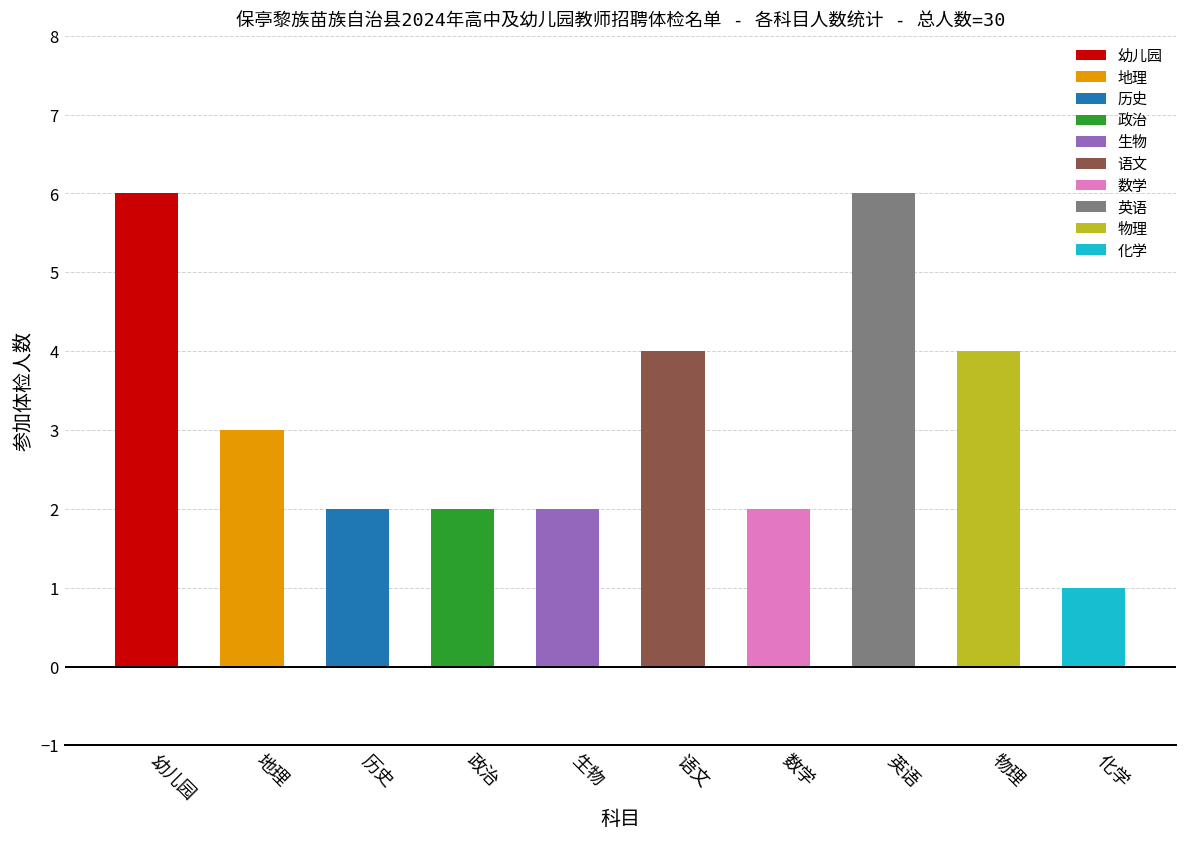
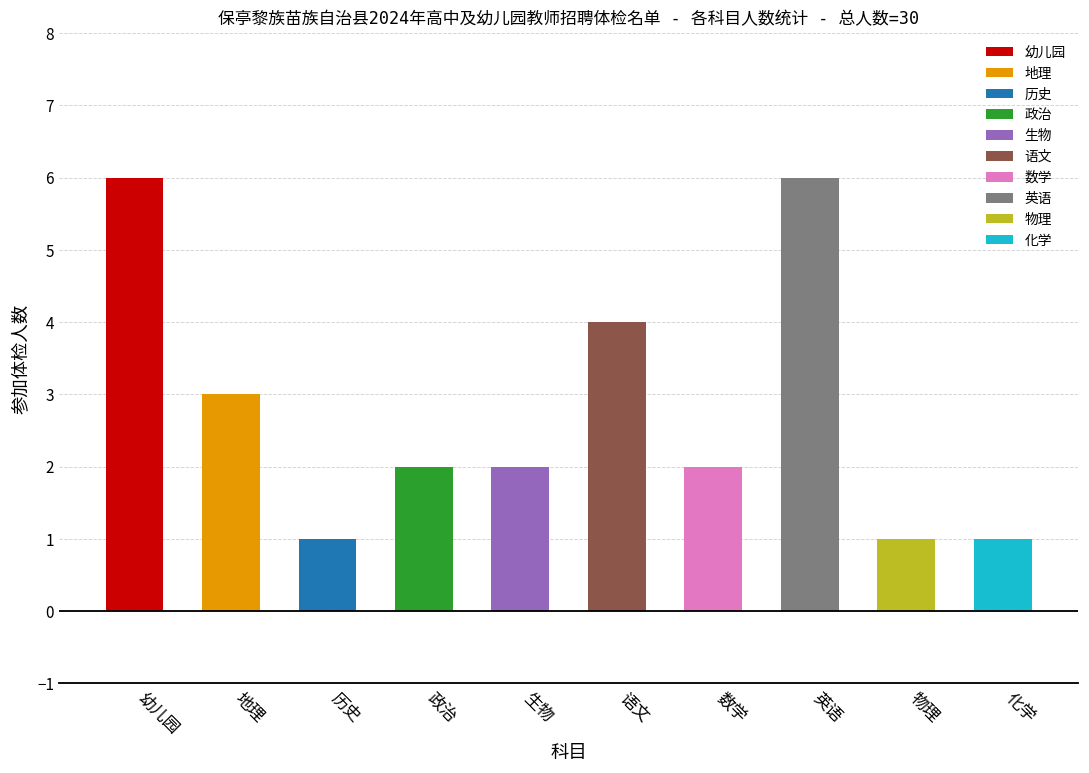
  {
    "幼儿园": 6,
    "地理": 3,
-   "历史": 2,
+   "历史": 1,
    "政治": 2,
    "生物": 2,
    "语文": 4,
    "数学": 2,
    "英语": 6,
-   "物理": 4,
+   "物理": 1,
    "化学": 1
  }
